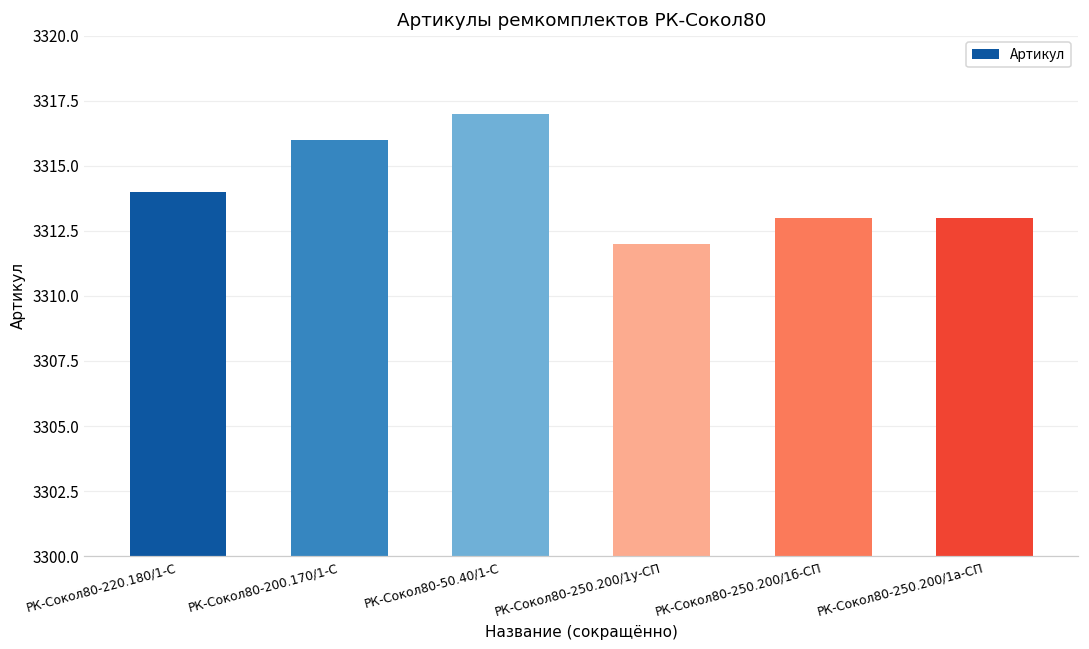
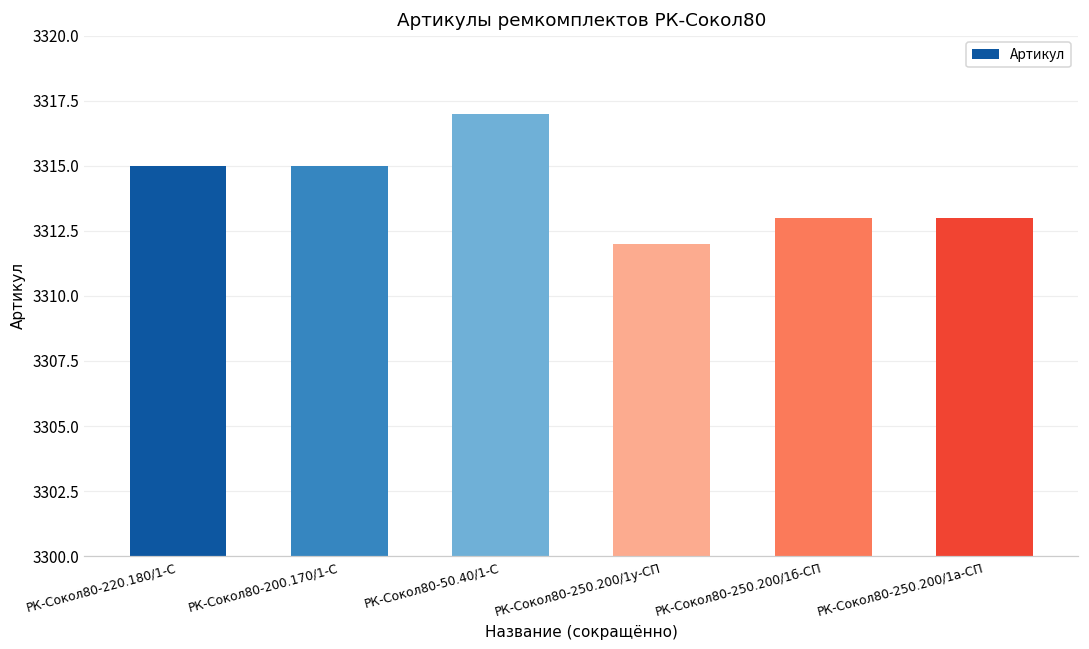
  {
-   "РК-Сокол80-220.180/1-С": 3314,
-   "РК-Сокол80-200.170/1-С": 3316,
+   "РК-Сокол80-220.180/1-С": 3315,
+   "РК-Сокол80-200.170/1-С": 3315,
    "РК-Сокол80-50.40/1-С": 3317,
    "РК-Сокол80-250.200/1у-СП": 3312,
    "РК-Сокол80-250.200/1б-СП": 3313,
    "РК-Сокол80-250.200/1а-СП": 3313
  }
